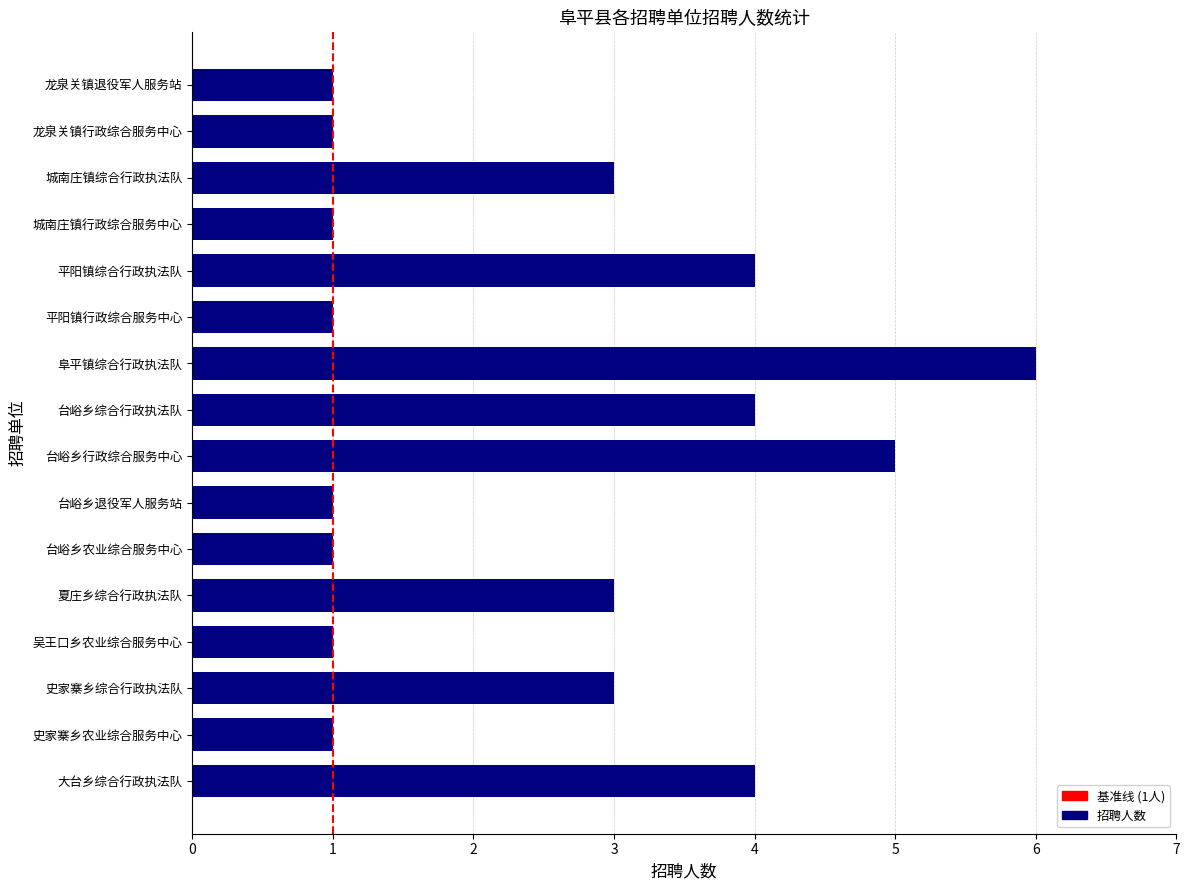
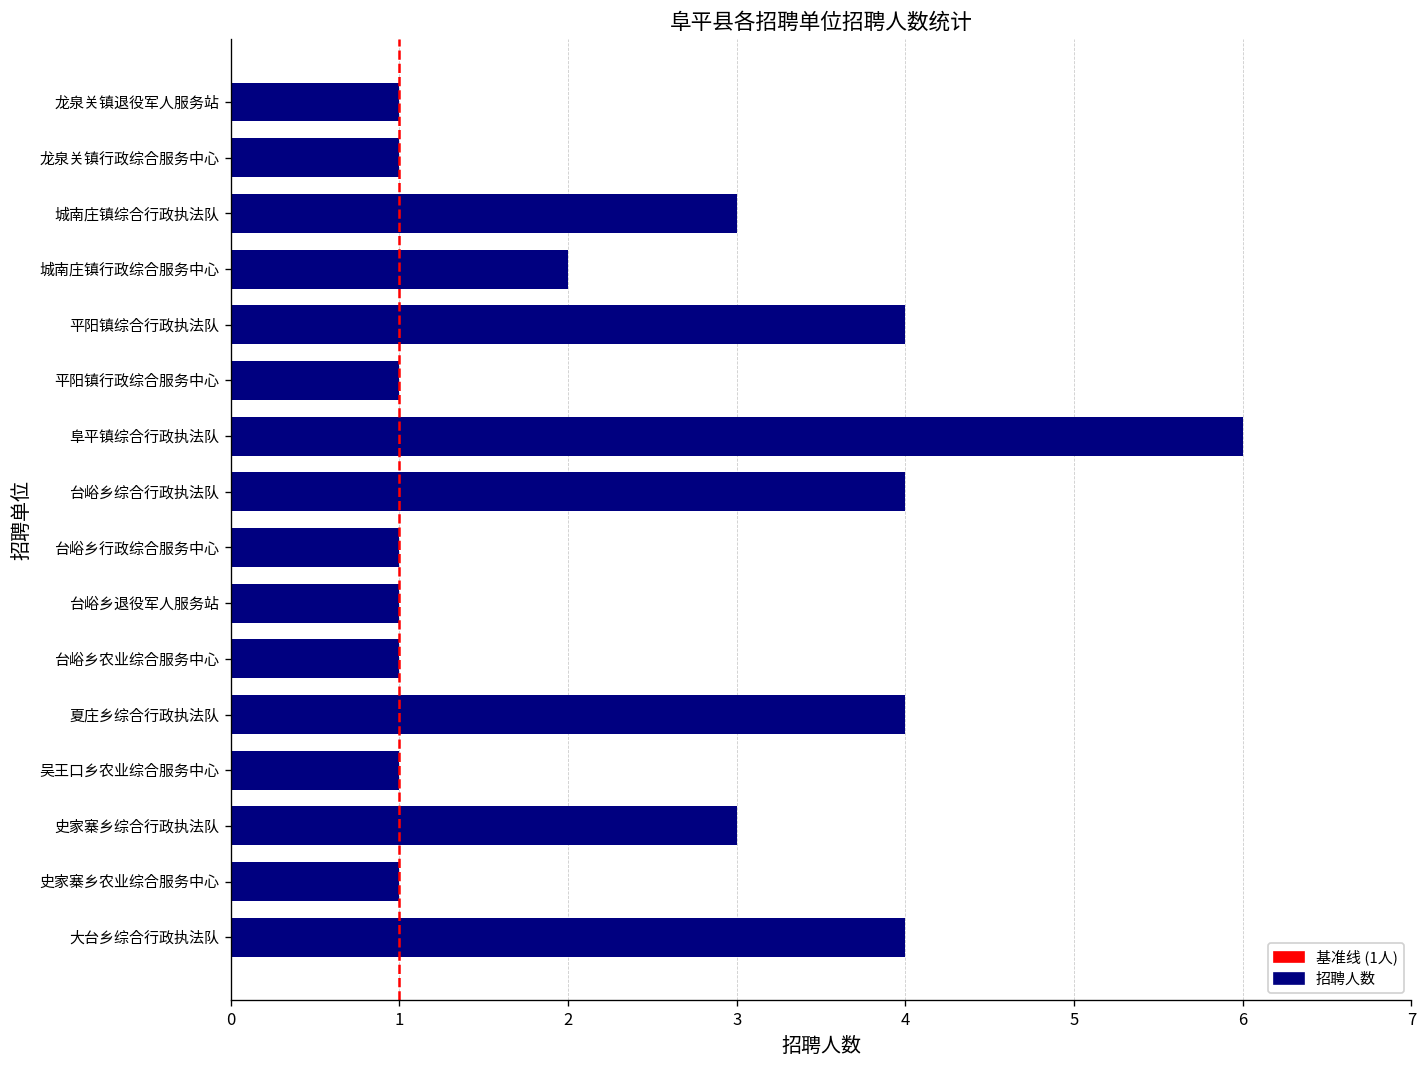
  {
    "龙泉关镇退役军人服务站": 1,
    "龙泉关镇行政综合服务中心": 1,
    "城南庄镇综合行政执法队": 3,
-   "城南庄镇行政综合服务中心": 1,
+   "城南庄镇行政综合服务中心": 2,
    "平阳镇综合行政执法队": 4,
    "平阳镇行政综合服务中心": 1,
    "阜平镇综合行政执法队": 6,
    "台峪乡综合行政执法队": 4,
-   "台峪乡行政综合服务中心": 5,
+   "台峪乡行政综合服务中心": 1,
    "台峪乡退役军人服务站": 1,
    "台峪乡农业综合服务中心": 1,
-   "夏庄乡综合行政执法队": 3,
+   "夏庄乡综合行政执法队": 4,
    "吴王口乡农业综合服务中心": 1,
    "史家寨乡综合行政执法队": 3,
    "史家寨乡农业综合服务中心": 1,
    "大台乡综合行政执法队": 4
  }
